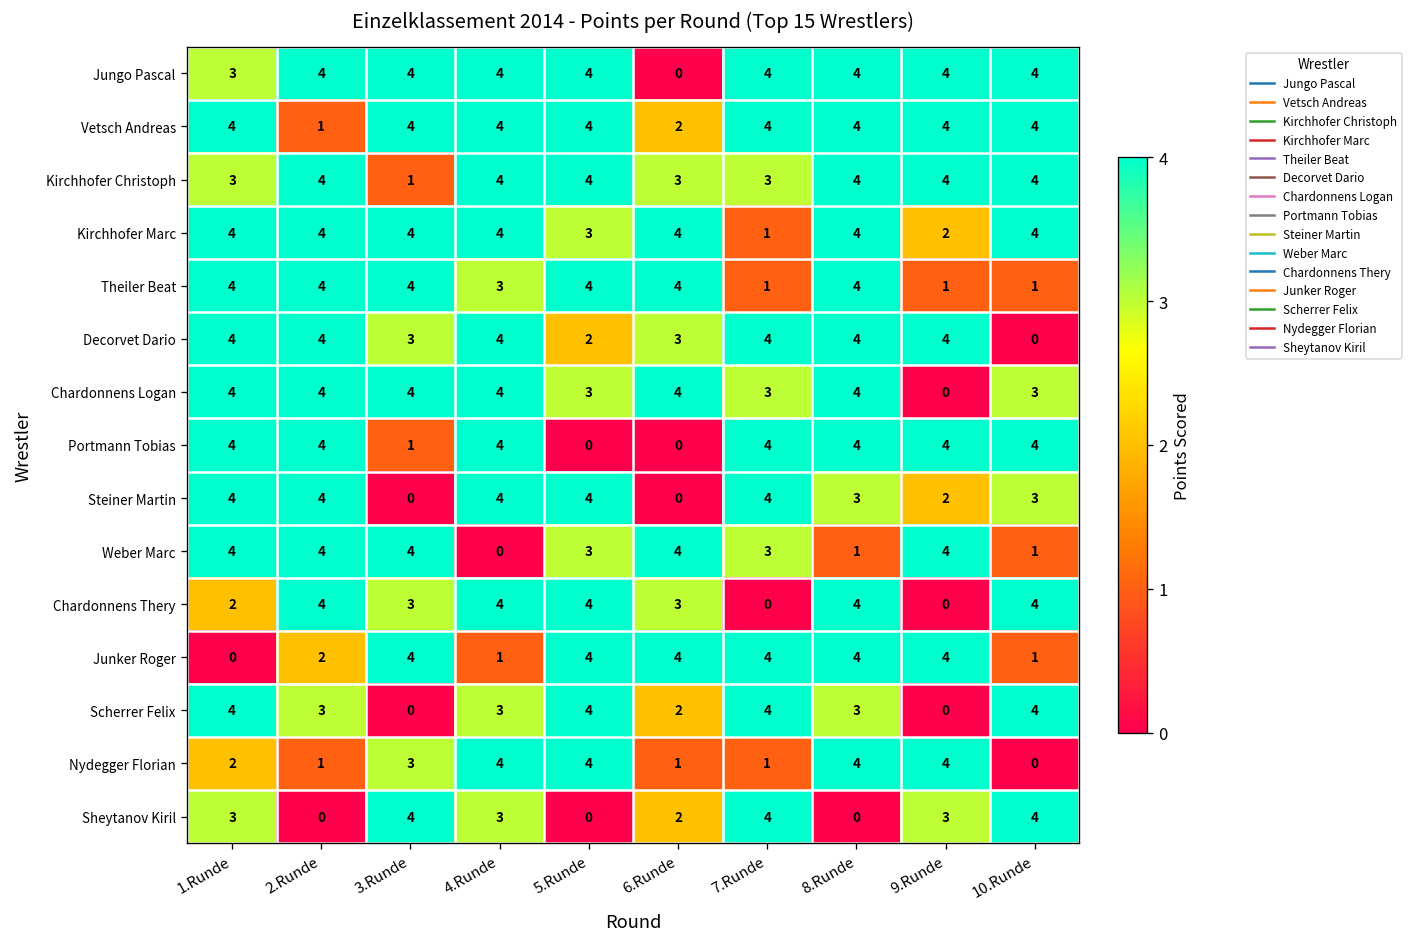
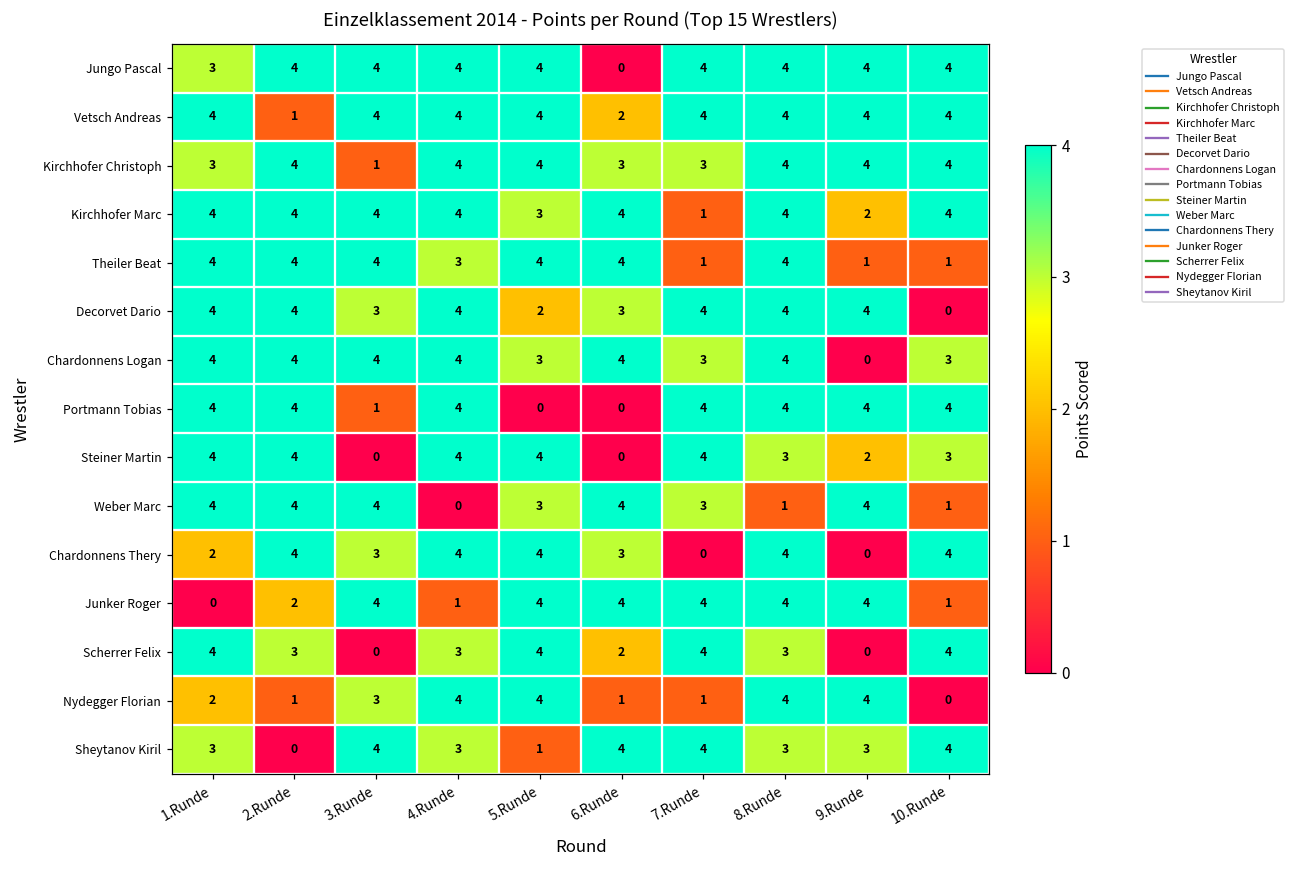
  {
    "Jungo Pascal": {
      "1.Runde": 3,
      "2.Runde": 4,
      "3.Runde": 4,
      "4.Runde": 4,
      "5.Runde": 4,
      "6.Runde": 0,
      "7.Runde": 4,
      "8.Runde": 4,
      "9.Runde": 4,
      "10.Runde": 4
    },
    "Vetsch Andreas": {
      "1.Runde": 4,
      "2.Runde": 1,
      "3.Runde": 4,
      "4.Runde": 4,
      "5.Runde": 4,
      "6.Runde": 2,
      "7.Runde": 4,
      "8.Runde": 4,
      "9.Runde": 4,
      "10.Runde": 4
    },
    "Kirchhofer Christoph": {
      "1.Runde": 3,
      "2.Runde": 4,
      "3.Runde": 1,
      "4.Runde": 4,
      "5.Runde": 4,
      "6.Runde": 3,
      "7.Runde": 3,
      "8.Runde": 4,
      "9.Runde": 4,
      "10.Runde": 4
    },
    "Kirchhofer Marc": {
      "1.Runde": 4,
      "2.Runde": 4,
      "3.Runde": 4,
      "4.Runde": 4,
      "5.Runde": 3,
      "6.Runde": 4,
      "7.Runde": 1,
      "8.Runde": 4,
      "9.Runde": 2,
      "10.Runde": 4
    },
    "Theiler Beat": {
      "1.Runde": 4,
      "2.Runde": 4,
      "3.Runde": 4,
      "4.Runde": 3,
      "5.Runde": 4,
      "6.Runde": 4,
      "7.Runde": 1,
      "8.Runde": 4,
      "9.Runde": 1,
      "10.Runde": 1
    },
    "Decorvet Dario": {
      "1.Runde": 4,
      "2.Runde": 4,
      "3.Runde": 3,
      "4.Runde": 4,
      "5.Runde": 2,
      "6.Runde": 3,
      "7.Runde": 4,
      "8.Runde": 4,
      "9.Runde": 4,
      "10.Runde": 0
    },
    "Chardonnens Logan": {
      "1.Runde": 4,
      "2.Runde": 4,
      "3.Runde": 4,
      "4.Runde": 4,
      "5.Runde": 3,
      "6.Runde": 4,
      "7.Runde": 3,
      "8.Runde": 4,
      "9.Runde": 0,
      "10.Runde": 3
    },
    "Portmann Tobias": {
      "1.Runde": 4,
      "2.Runde": 4,
      "3.Runde": 1,
      "4.Runde": 4,
      "5.Runde": 0,
      "6.Runde": 0,
      "7.Runde": 4,
      "8.Runde": 4,
      "9.Runde": 4,
      "10.Runde": 4
    },
    "Steiner Martin": {
      "1.Runde": 4,
      "2.Runde": 4,
      "3.Runde": 0,
      "4.Runde": 4,
      "5.Runde": 4,
      "6.Runde": 0,
      "7.Runde": 4,
      "8.Runde": 3,
      "9.Runde": 2,
      "10.Runde": 3
    },
    "Weber Marc": {
      "1.Runde": 4,
      "2.Runde": 4,
      "3.Runde": 4,
      "4.Runde": 0,
      "5.Runde": 3,
      "6.Runde": 4,
      "7.Runde": 3,
      "8.Runde": 1,
      "9.Runde": 4,
      "10.Runde": 1
    },
    "Chardonnens Thery": {
      "1.Runde": 2,
      "2.Runde": 4,
      "3.Runde": 3,
      "4.Runde": 4,
      "5.Runde": 4,
      "6.Runde": 3,
      "7.Runde": 0,
      "8.Runde": 4,
      "9.Runde": 0,
      "10.Runde": 4
    },
    "Junker Roger": {
      "1.Runde": 0,
      "2.Runde": 2,
      "3.Runde": 4,
      "4.Runde": 1,
      "5.Runde": 4,
      "6.Runde": 4,
      "7.Runde": 4,
      "8.Runde": 4,
      "9.Runde": 4,
      "10.Runde": 1
    },
    "Scherrer Felix": {
      "1.Runde": 4,
      "2.Runde": 3,
      "3.Runde": 0,
      "4.Runde": 3,
      "5.Runde": 4,
      "6.Runde": 2,
      "7.Runde": 4,
      "8.Runde": 3,
      "9.Runde": 0,
      "10.Runde": 4
    },
    "Nydegger Florian": {
      "1.Runde": 2,
      "2.Runde": 1,
      "3.Runde": 3,
      "4.Runde": 4,
      "5.Runde": 4,
      "6.Runde": 1,
      "7.Runde": 1,
      "8.Runde": 4,
      "9.Runde": 4,
      "10.Runde": 0
    },
    "Sheytanov Kiril": {
      "1.Runde": 3,
      "2.Runde": 0,
      "3.Runde": 4,
      "4.Runde": 3,
-     "5.Runde": 0,
-     "6.Runde": 2,
+     "5.Runde": 1,
+     "6.Runde": 4,
      "7.Runde": 4,
-     "8.Runde": 0,
+     "8.Runde": 3,
      "9.Runde": 3,
      "10.Runde": 4
    }
  }
